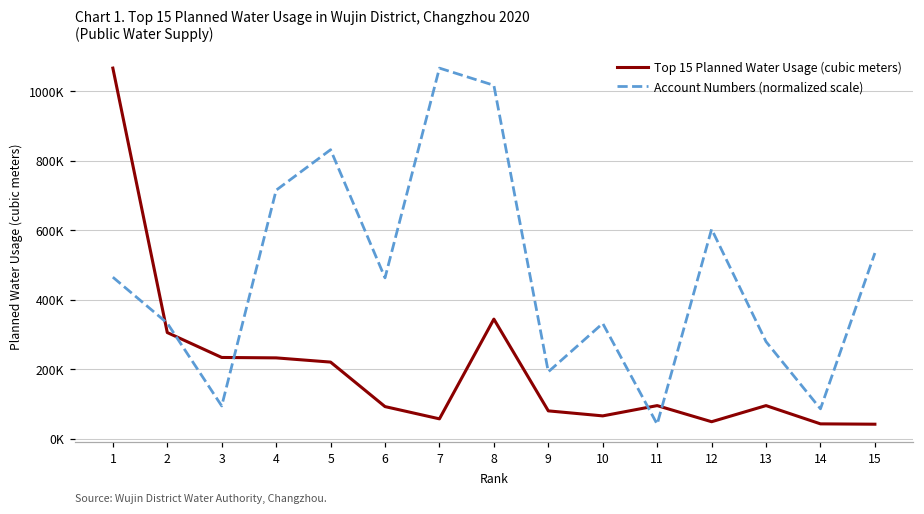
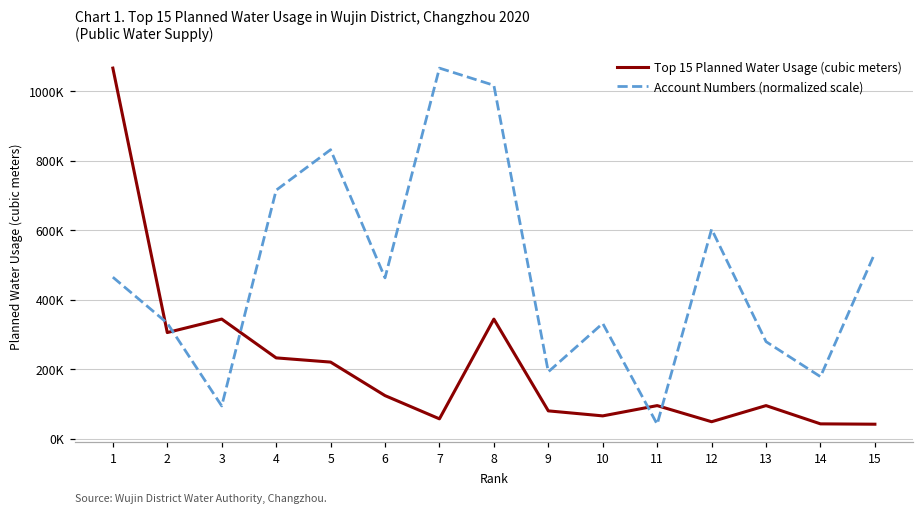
  {
    "Top 15 Planned Water Usage (cubic meters)": {
      "1": 1070000,
      "2": 310000,
-     "3": 230000,
+     "3": 340000,
      "4": 230000,
      "5": 220000,
-     "6": 90000,
+     "6": 120000,
      "7": 60000,
      "8": 340000,
      "9": 80000,
      "10": 70000,
      "11": 90000,
      "12": 50000,
      "13": 90000,
      "14": 40000,
      "15": 40000
    },
    "Account Numbers (normalized scale)": {
      "1": 460000,
      "2": 330000,
      "3": 90000,
      "4": 710000,
      "5": 830000,
      "6": 460000,
      "7": 1070000,
      "8": 1020000,
      "9": 190000,
      "10": 330000,
      "11": 40000,
      "12": 600000,
      "13": 280000,
-     "14": 90000,
+     "14": 180000,
      "15": 530000
    }
  }
